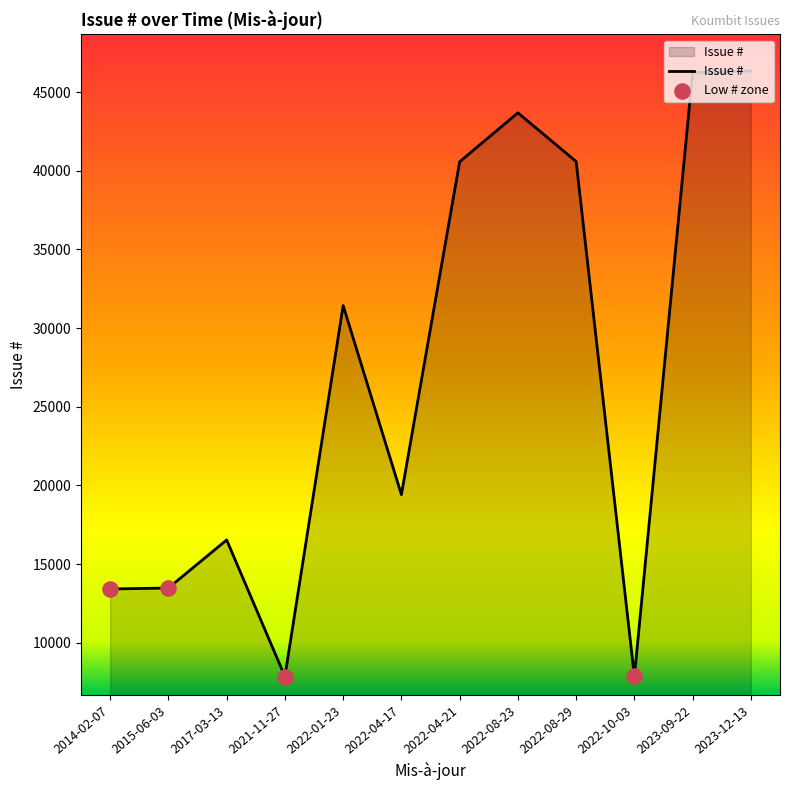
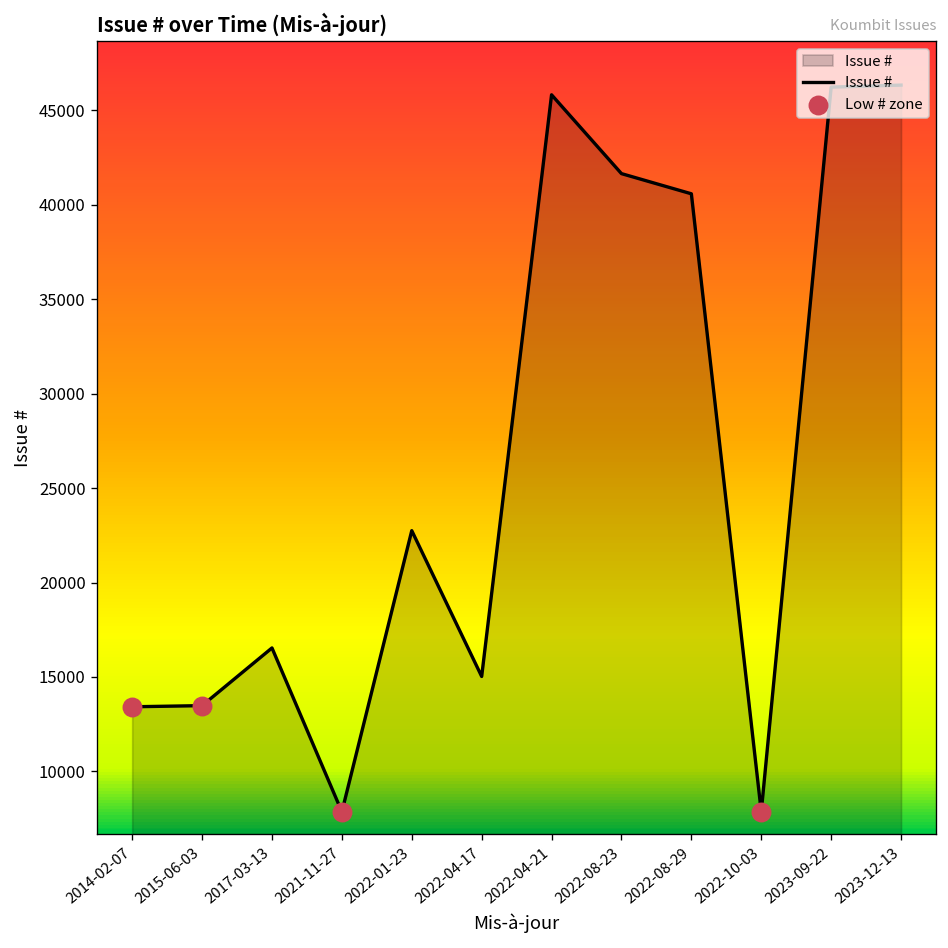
  {
    "Issue #": {
      "2017-03-13": 16500,
-     "2022-01-23": 31400,
-     "2022-04-17": 19400,
-     "2022-04-21": 40600,
-     "2022-08-23": 43700,
+     "2022-01-23": 22700,
+     "2022-04-17": 15000,
+     "2022-04-21": 45800,
+     "2022-08-23": 41700,
      "2022-08-29": 40600
    }
  }
